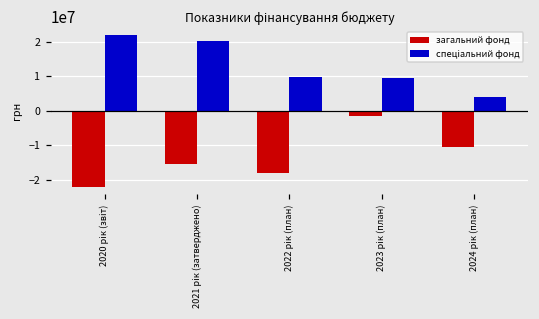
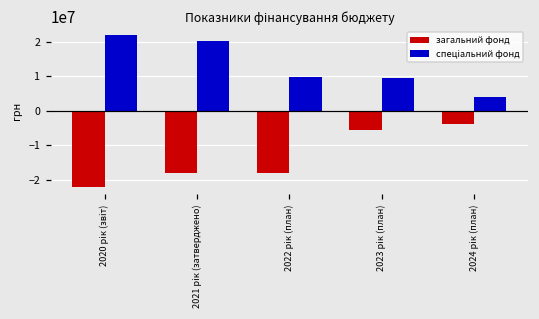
  {
    "загальний фонд": {
      "2020 рік (звіт)": -22000000,
-     "2021 рік (затверджено)": -15000000,
+     "2021 рік (затверджено)": -18000000,
      "2022 рік (план)": -18000000,
-     "2023 рік (план)": -2000000,
-     "2024 рік (план)": -10000000
+     "2023 рік (план)": -6000000,
+     "2024 рік (план)": -4000000
    },
    "спеціальний фонд": {
      "2020 рік (звіт)": 22000000,
      "2021 рік (затверджено)": 20000000,
      "2022 рік (план)": 10000000,
      "2023 рік (план)": 10000000,
      "2024 рік (план)": 4000000
    }
  }
